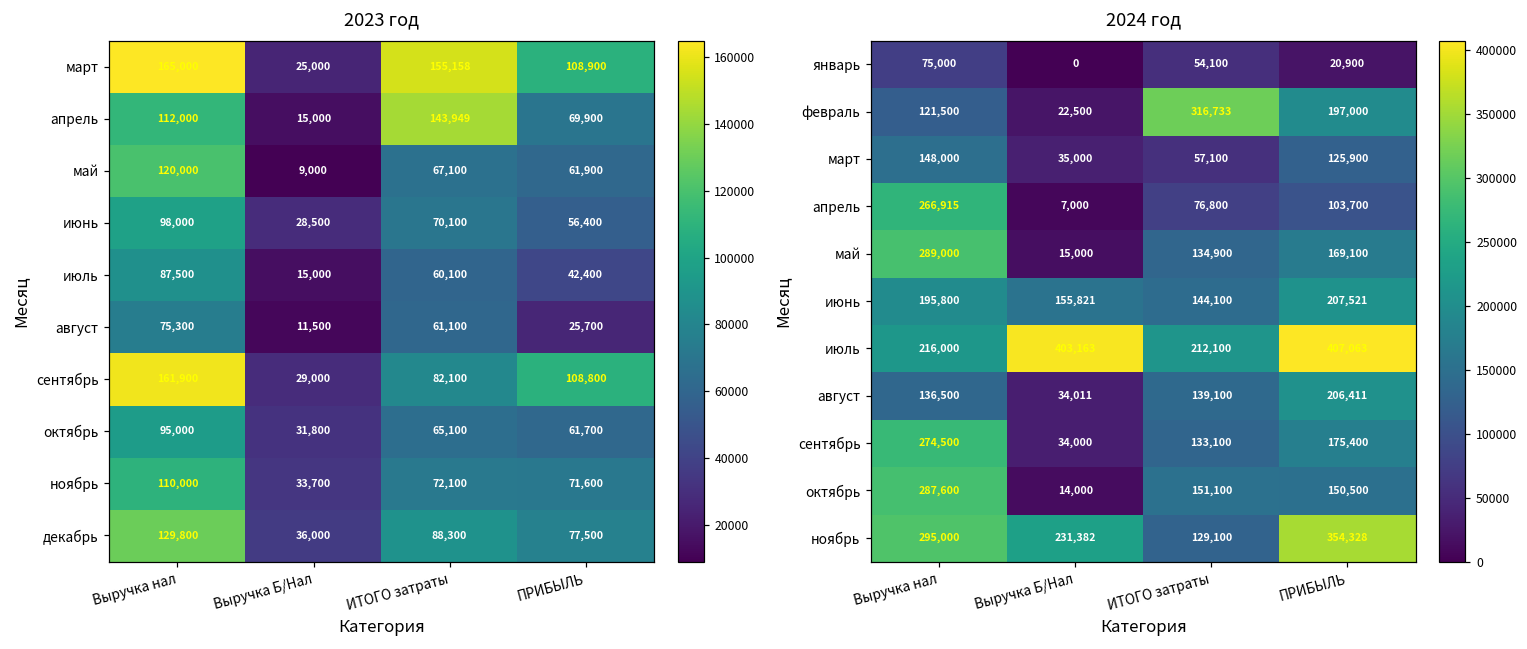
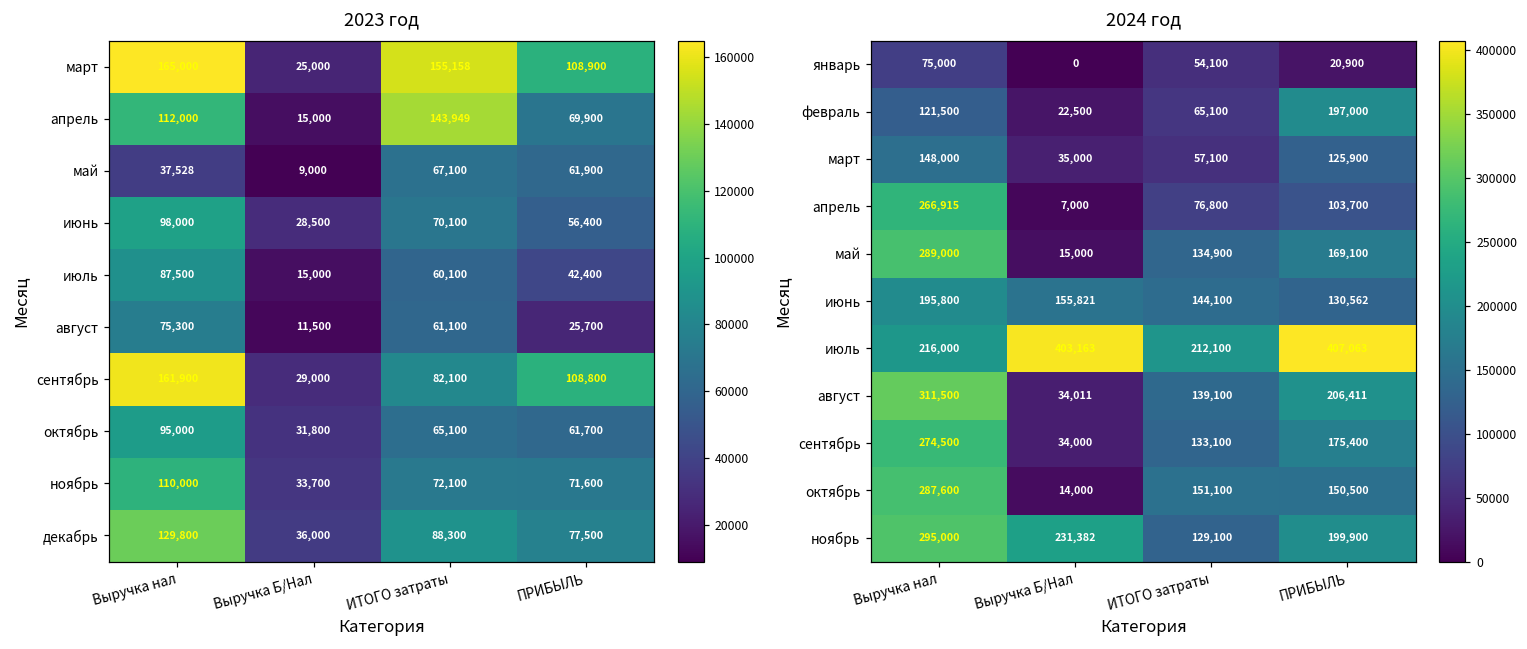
  {
    "2023 год": {
      "март": {
        "Выручка Б/Нал": "25,000",
        "ПРИБЫЛЬ": "108,900"
      },
      "апрель": {
        "Выручка нал": "112,000",
        "Выручка Б/Нал": "15,000",
        "ИТОГО затраты": "143,949",
        "ПРИБЫЛЬ": "69,900"
      },
      "май": {
-       "Выручка нал": "120,000",
+       "Выручка нал": "37,528",
        "Выручка Б/Нал": "9,000",
        "ИТОГО затраты": "67,100",
        "ПРИБЫЛЬ": "61,900"
      },
      "июнь": {
        "Выручка нал": "98,000",
        "Выручка Б/Нал": "28,500",
        "ИТОГО затраты": "70,100",
        "ПРИБЫЛЬ": "56,400"
      },
      "июль": {
        "Выручка нал": "87,500",
        "Выручка Б/Нал": "15,000",
        "ИТОГО затраты": "60,100",
        "ПРИБЫЛЬ": "42,400"
      },
      "август": {
        "Выручка нал": "75,300",
        "Выручка Б/Нал": "11,500",
        "ИТОГО затраты": "61,100",
        "ПРИБЫЛЬ": "25,700"
      },
      "сентябрь": {
        "Выручка Б/Нал": "29,000",
        "ИТОГО затраты": "82,100",
        "ПРИБЫЛЬ": "108,800"
      },
      "октябрь": {
        "Выручка нал": "95,000",
        "Выручка Б/Нал": "31,800",
        "ИТОГО затраты": "65,100",
        "ПРИБЫЛЬ": "61,700"
      },
      "ноябрь": {
        "Выручка нал": "110,000",
        "Выручка Б/Нал": "33,700",
        "ИТОГО затраты": "72,100",
        "ПРИБЫЛЬ": "71,600"
      },
      "декабрь": {
        "Выручка нал": "129,800",
        "Выручка Б/Нал": "36,000",
        "ИТОГО затраты": "88,300",
        "ПРИБЫЛЬ": "77,500"
      }
    },
    "2024 год": {
      "январь": {
        "Выручка нал": "75,000",
        "Выручка Б/Нал": "0",
        "ИТОГО затраты": "54,100",
        "ПРИБЫЛЬ": "20,900"
      },
      "февраль": {
        "Выручка нал": "121,500",
        "Выручка Б/Нал": "22,500",
-       "ИТОГО затраты": "316,733",
+       "ИТОГО затраты": "65,100",
        "ПРИБЫЛЬ": "197,000"
      },
      "март": {
        "Выручка нал": "148,000",
        "Выручка Б/Нал": "35,000",
        "ИТОГО затраты": "57,100",
        "ПРИБЫЛЬ": "125,900"
      },
      "апрель": {
        "Выручка нал": "266,915",
        "Выручка Б/Нал": "7,000",
        "ИТОГО затраты": "76,800",
        "ПРИБЫЛЬ": "103,700"
      },
      "май": {
        "Выручка нал": "289,000",
        "Выручка Б/Нал": "15,000",
        "ИТОГО затраты": "134,900",
        "ПРИБЫЛЬ": "169,100"
      },
      "июнь": {
        "Выручка нал": "195,800",
        "Выручка Б/Нал": "155,821",
        "ИТОГО затраты": "144,100",
-       "ПРИБЫЛЬ": "207,521"
+       "ПРИБЫЛЬ": "130,562"
      },
      "июль": {
        "Выручка нал": "216,000",
        "ИТОГО затраты": "212,100"
      },
      "август": {
-       "Выручка нал": "136,500",
+       "Выручка нал": "311,500",
        "Выручка Б/Нал": "34,011",
        "ИТОГО затраты": "139,100",
        "ПРИБЫЛЬ": "206,411"
      },
      "сентябрь": {
        "Выручка нал": "274,500",
        "Выручка Б/Нал": "34,000",
        "ИТОГО затраты": "133,100",
        "ПРИБЫЛЬ": "175,400"
      },
      "октябрь": {
        "Выручка нал": "287,600",
        "Выручка Б/Нал": "14,000",
        "ИТОГО затраты": "151,100",
        "ПРИБЫЛЬ": "150,500"
      },
      "ноябрь": {
        "Выручка нал": "295,000",
        "Выручка Б/Нал": "231,382",
        "ИТОГО затраты": "129,100",
-       "ПРИБЫЛЬ": "354,328"
+       "ПРИБЫЛЬ": "199,900"
      }
    }
  }
